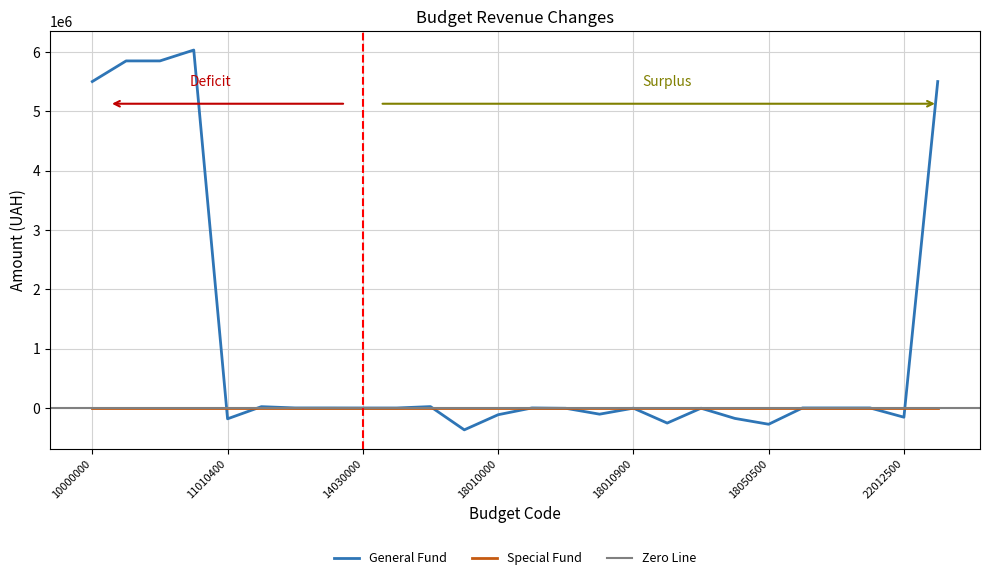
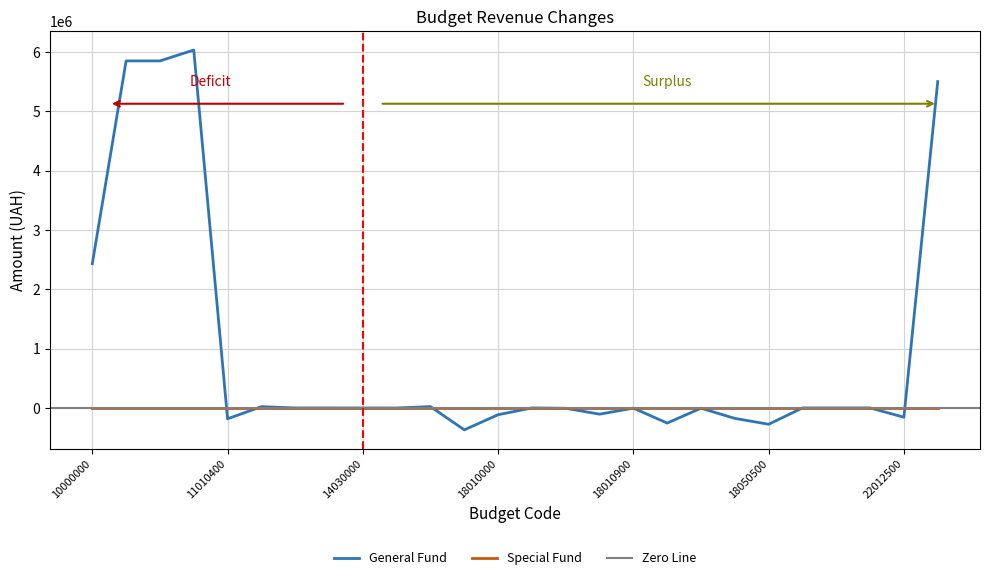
  {
    "General Fund": {
-     "10000000": 5500000,
+     "10000000": 2400000,
      "11010400": -200000,
      "18010000": -100000,
      "18050500": -300000,
      "22012500": -200000
    },
    "Special Fund": {
      "10000000": 0,
      "11010400": 0,
      "18010000": 0,
      "18050500": 0,
      "22012500": 0
    }
  }
